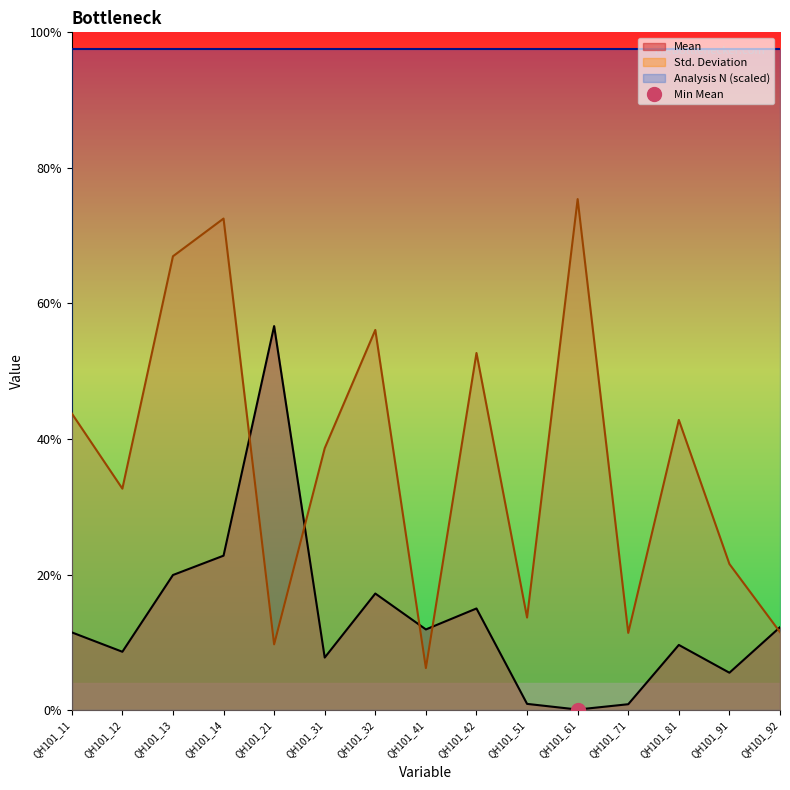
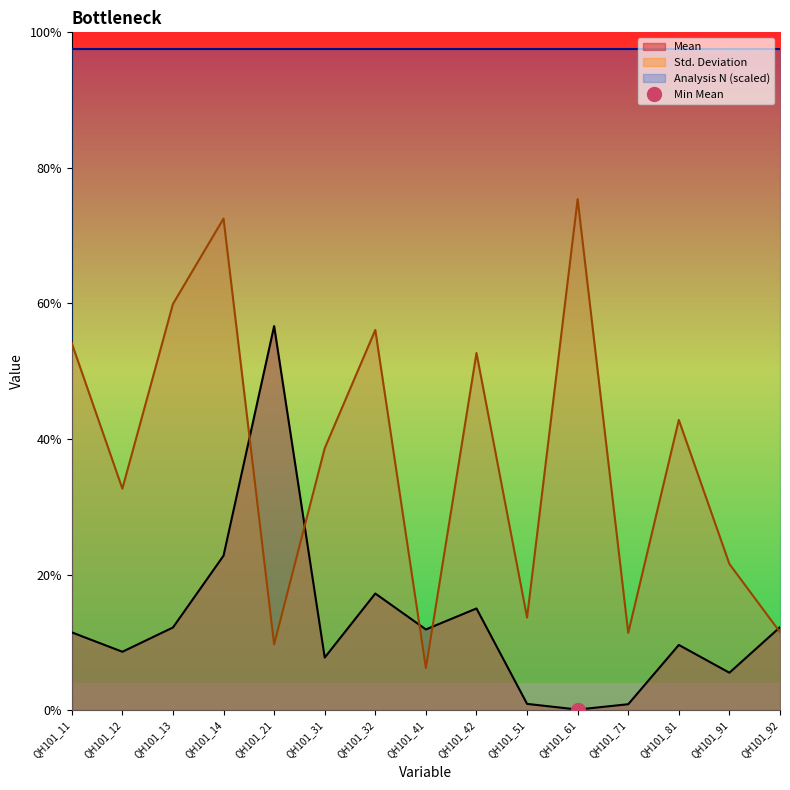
  {
    "Mean": {
      "QH101_11": "11%",
      "QH101_12": "9%",
-     "QH101_13": "20%",
+     "QH101_13": "12%",
      "QH101_14": "23%",
      "QH101_21": "57%",
      "QH101_31": "8%",
      "QH101_32": "17%",
      "QH101_41": "12%",
      "QH101_42": "15%",
      "QH101_81": "10%",
      "QH101_91": "6%",
      "QH101_92": "12%"
    },
    "Std. Deviation": {
-     "QH101_11": "44%",
+     "QH101_11": "54%",
      "QH101_12": "33%",
-     "QH101_13": "67%",
+     "QH101_13": "60%",
      "QH101_14": "73%",
      "QH101_21": "10%",
      "QH101_31": "39%",
      "QH101_32": "56%",
      "QH101_41": "6%",
      "QH101_42": "53%",
      "QH101_51": "14%",
      "QH101_61": "75%",
      "QH101_71": "11%",
      "QH101_81": "43%",
      "QH101_91": "22%",
      "QH101_92": "12%"
    },
    "Analysis N (scaled)": {
      "QH101_11": "98%",
      "QH101_12": "98%",
      "QH101_13": "98%",
      "QH101_14": "98%",
      "QH101_21": "98%",
      "QH101_31": "98%",
      "QH101_32": "98%",
      "QH101_41": "98%",
      "QH101_42": "98%",
      "QH101_51": "98%",
      "QH101_61": "98%",
      "QH101_71": "98%",
      "QH101_92": "98%"
    }
  }
